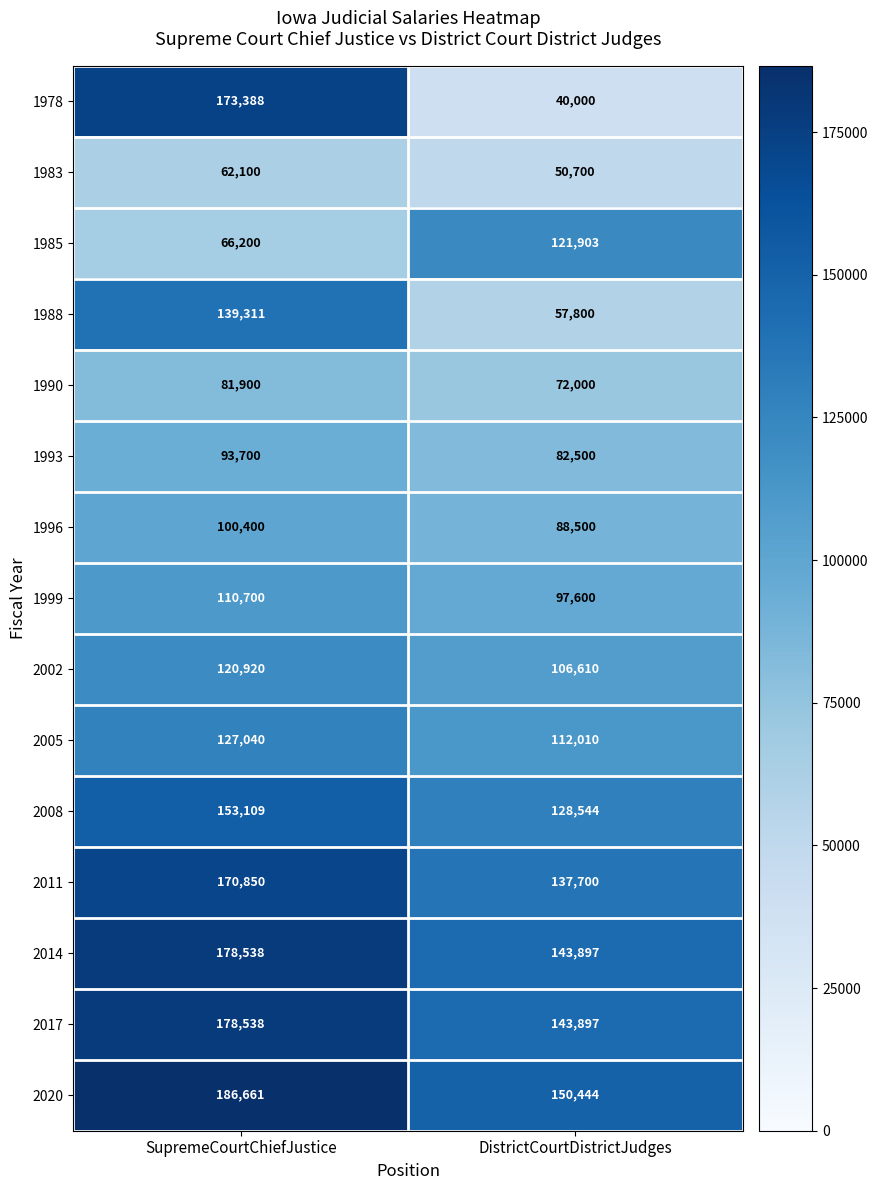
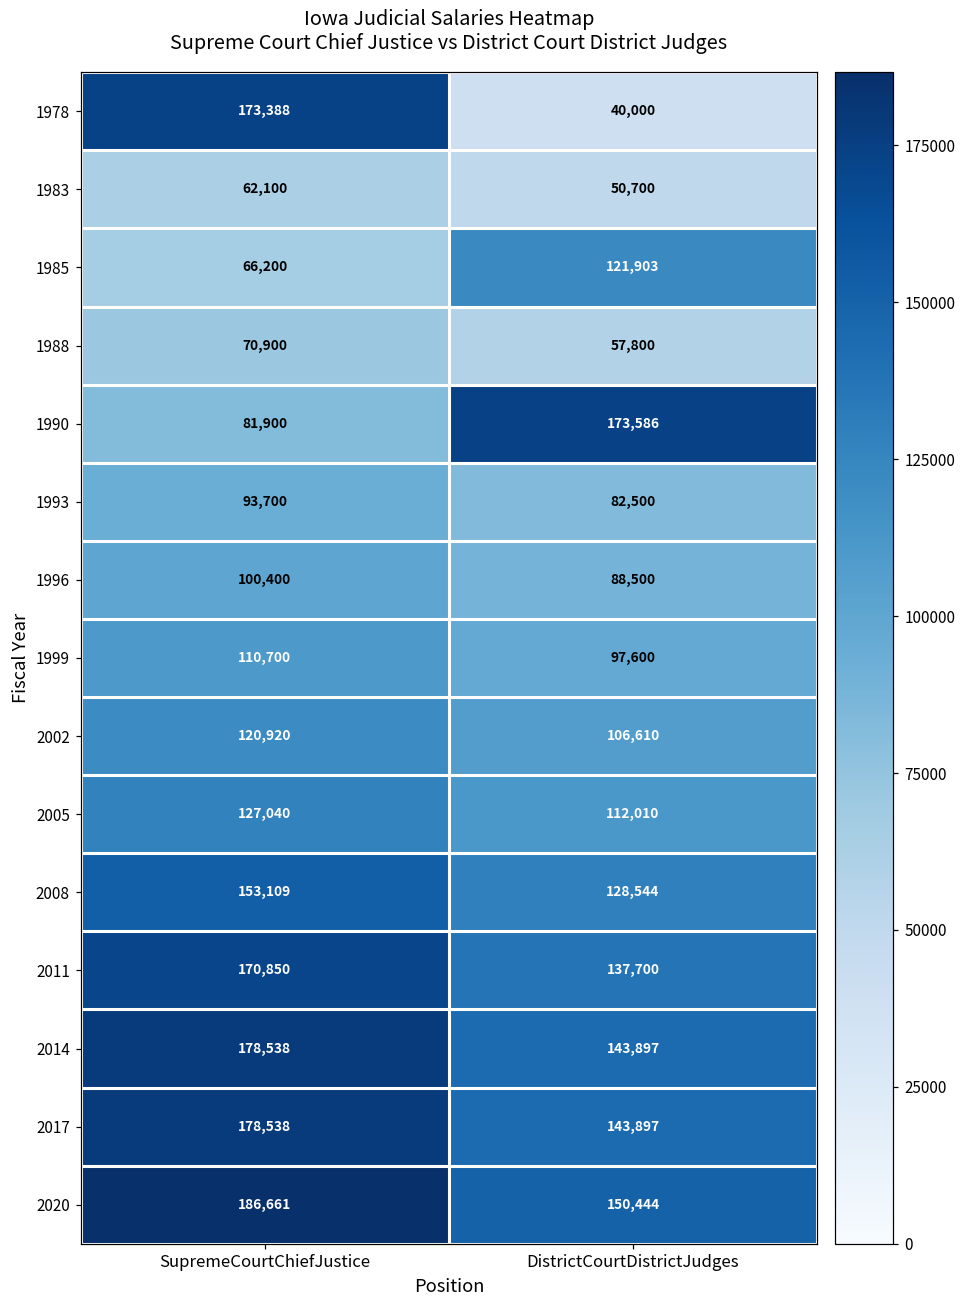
  {
    "1978": {
      "SupremeCourtChiefJustice": "173,388",
      "DistrictCourtDistrictJudges": "40,000"
    },
    "1983": {
      "SupremeCourtChiefJustice": "62,100",
      "DistrictCourtDistrictJudges": "50,700"
    },
    "1985": {
      "SupremeCourtChiefJustice": "66,200",
      "DistrictCourtDistrictJudges": "121,903"
    },
    "1988": {
-     "SupremeCourtChiefJustice": "139,311",
+     "SupremeCourtChiefJustice": "70,900",
      "DistrictCourtDistrictJudges": "57,800"
    },
    "1990": {
      "SupremeCourtChiefJustice": "81,900",
-     "DistrictCourtDistrictJudges": "72,000"
+     "DistrictCourtDistrictJudges": "173,586"
    },
    "1993": {
      "SupremeCourtChiefJustice": "93,700",
      "DistrictCourtDistrictJudges": "82,500"
    },
    "1996": {
      "SupremeCourtChiefJustice": "100,400",
      "DistrictCourtDistrictJudges": "88,500"
    },
    "1999": {
      "SupremeCourtChiefJustice": "110,700",
      "DistrictCourtDistrictJudges": "97,600"
    },
    "2002": {
      "SupremeCourtChiefJustice": "120,920",
      "DistrictCourtDistrictJudges": "106,610"
    },
    "2005": {
      "SupremeCourtChiefJustice": "127,040",
      "DistrictCourtDistrictJudges": "112,010"
    },
    "2008": {
      "SupremeCourtChiefJustice": "153,109",
      "DistrictCourtDistrictJudges": "128,544"
    },
    "2011": {
      "SupremeCourtChiefJustice": "170,850",
      "DistrictCourtDistrictJudges": "137,700"
    },
    "2014": {
      "SupremeCourtChiefJustice": "178,538",
      "DistrictCourtDistrictJudges": "143,897"
    },
    "2017": {
      "SupremeCourtChiefJustice": "178,538",
      "DistrictCourtDistrictJudges": "143,897"
    },
    "2020": {
      "SupremeCourtChiefJustice": "186,661",
      "DistrictCourtDistrictJudges": "150,444"
    }
  }
